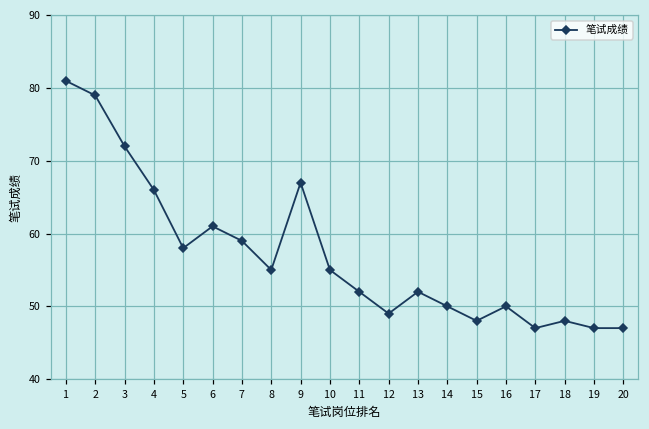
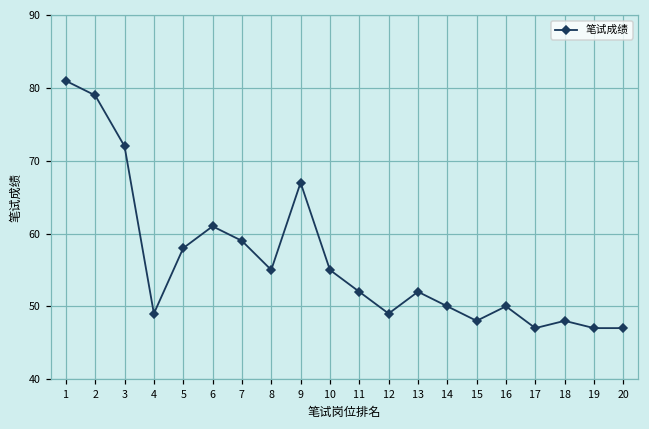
  {
    "1": 81,
    "2": 79,
    "3": 72,
-   "4": 66,
+   "4": 49,
    "5": 58,
    "6": 61,
    "7": 59,
    "8": 55,
    "9": 67,
    "10": 55,
    "11": 52,
    "12": 49,
    "13": 52,
    "14": 50,
    "15": 48,
    "16": 50,
    "17": 47,
    "18": 48,
    "19": 47,
    "20": 47
  }
